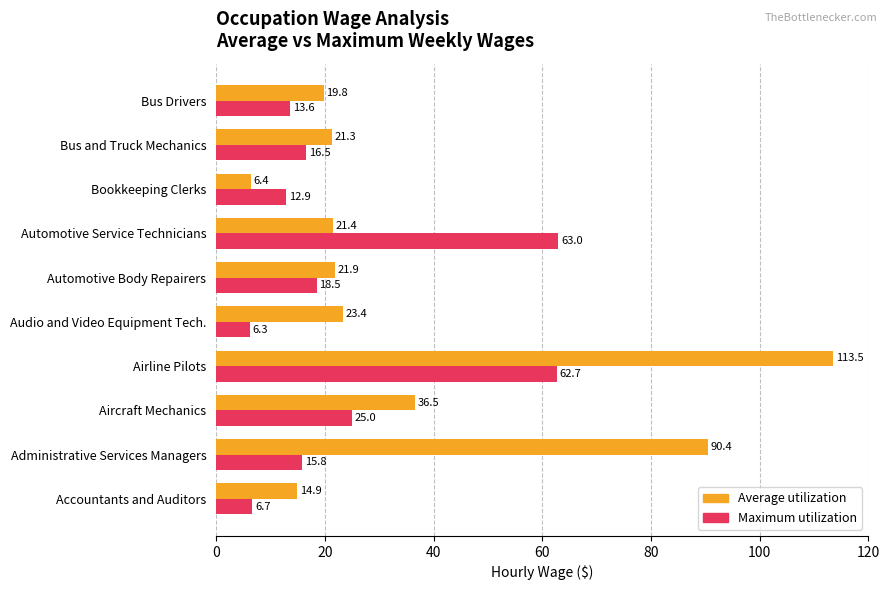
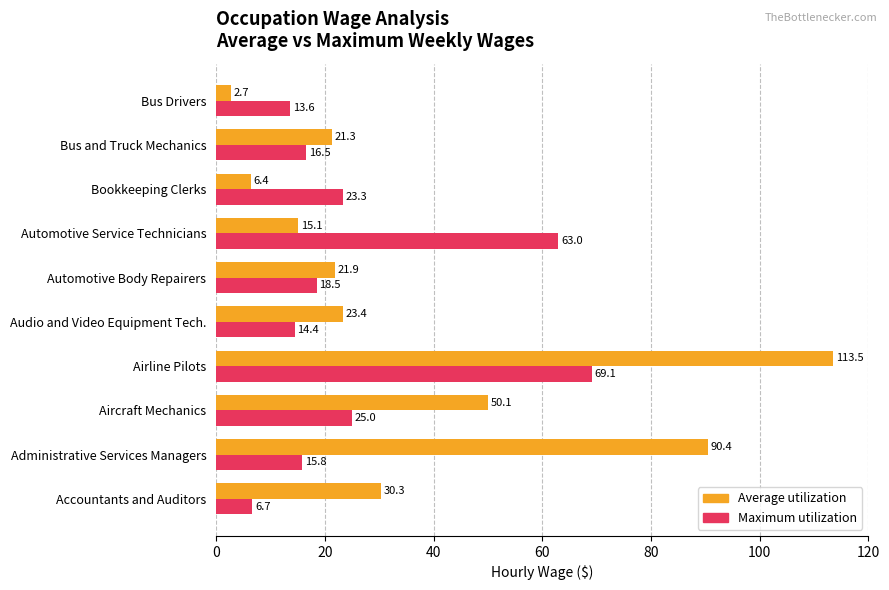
  {
    "Average utilization": {
-     "Bus Drivers": 19.8,
+     "Bus Drivers": 2.7,
      "Bus and Truck Mechanics": 21.3,
      "Bookkeeping Clerks": 6.4,
-     "Automotive Service Technicians": 21.4,
+     "Automotive Service Technicians": 15.1,
      "Automotive Body Repairers": 21.9,
      "Audio and Video Equipment Tech.": 23.4,
      "Airline Pilots": 113.5,
-     "Aircraft Mechanics": 36.5,
+     "Aircraft Mechanics": 50.1,
      "Administrative Services Managers": 90.4,
-     "Accountants and Auditors": 14.9
+     "Accountants and Auditors": 30.3
    },
    "Maximum utilization": {
      "Bus Drivers": 13.6,
      "Bus and Truck Mechanics": 16.5,
-     "Bookkeeping Clerks": 12.9,
+     "Bookkeeping Clerks": 23.3,
      "Automotive Service Technicians": 63.0,
      "Automotive Body Repairers": 18.5,
-     "Audio and Video Equipment Tech.": 6.3,
-     "Airline Pilots": 62.7,
+     "Audio and Video Equipment Tech.": 14.4,
+     "Airline Pilots": 69.1,
      "Aircraft Mechanics": 25.0,
      "Administrative Services Managers": 15.8,
      "Accountants and Auditors": 6.7
    }
  }
